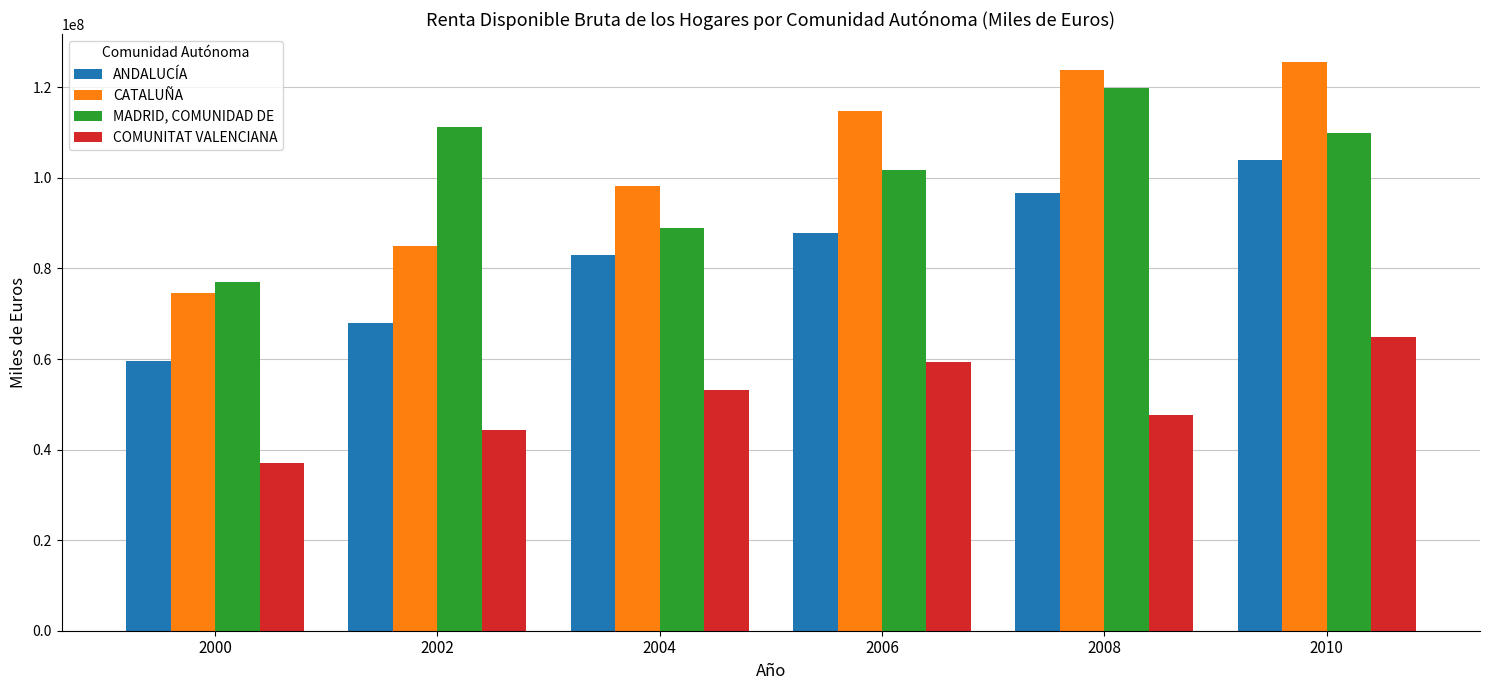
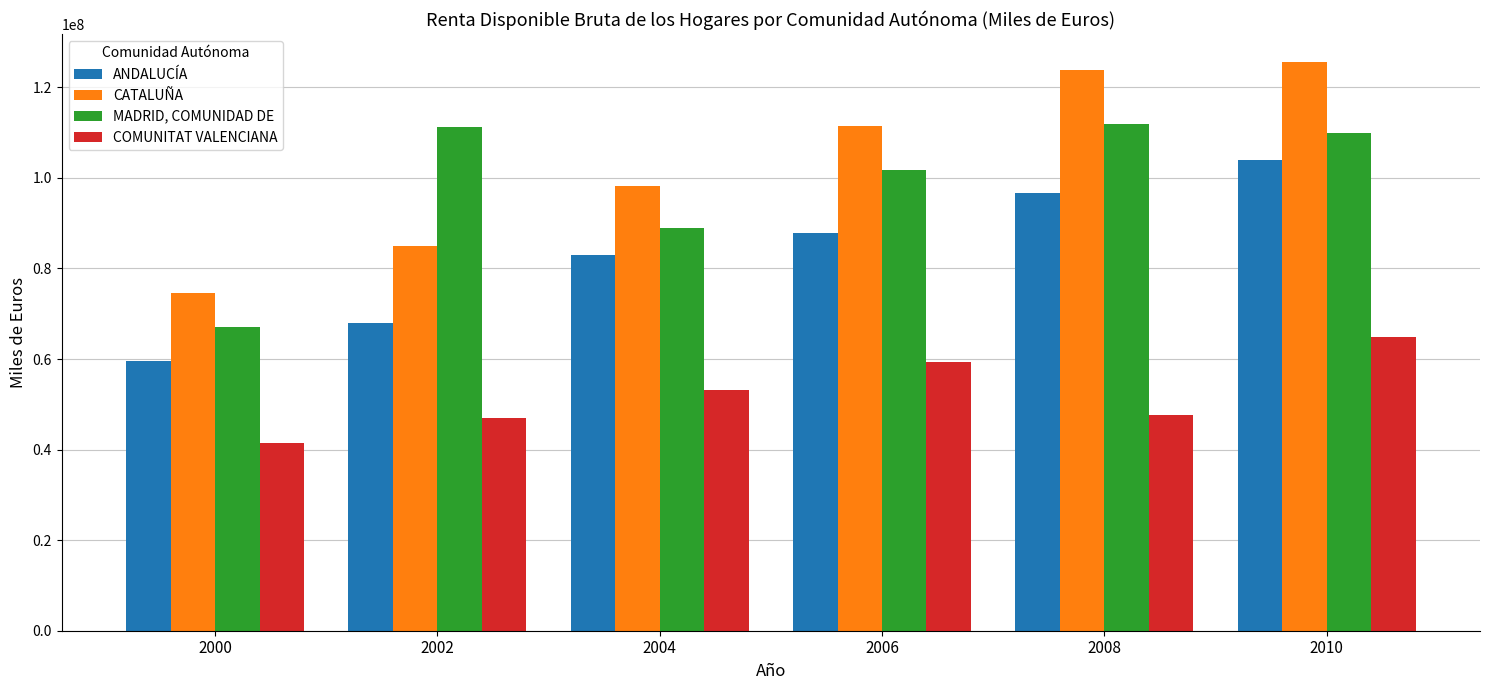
  {
    "ANDALUCÍA": {
      "2000": 60000000,
      "2002": 68000000,
      "2004": 83000000,
      "2006": 88000000,
      "2008": 97000000,
      "2010": 104000000
    },
    "CATALUÑA": {
      "2000": 75000000,
      "2002": 85000000,
      "2004": 98000000,
-     "2006": 115000000,
+     "2006": 111000000,
      "2008": 124000000,
      "2010": 126000000
    },
    "MADRID, COMUNIDAD DE": {
-     "2000": 77000000,
+     "2000": 67000000,
      "2002": 111000000,
      "2004": 89000000,
      "2006": 102000000,
-     "2008": 120000000,
+     "2008": 112000000,
      "2010": 110000000
    },
    "COMUNITAT VALENCIANA": {
-     "2000": 37000000,
-     "2002": 44000000,
+     "2000": 41000000,
+     "2002": 47000000,
      "2004": 53000000,
      "2006": 59000000,
      "2008": 48000000,
      "2010": 65000000
    }
  }
